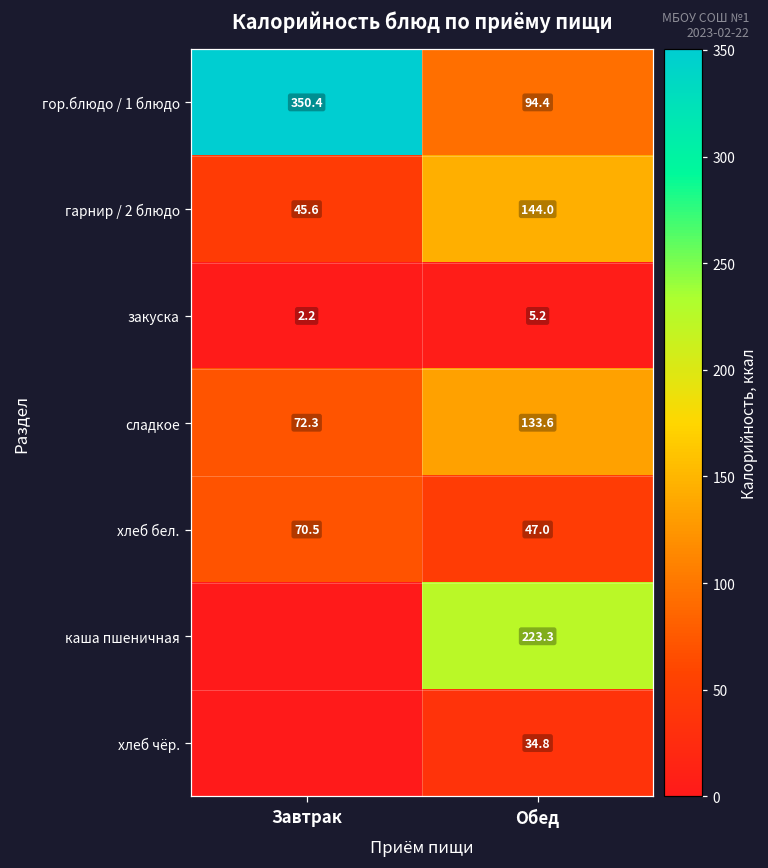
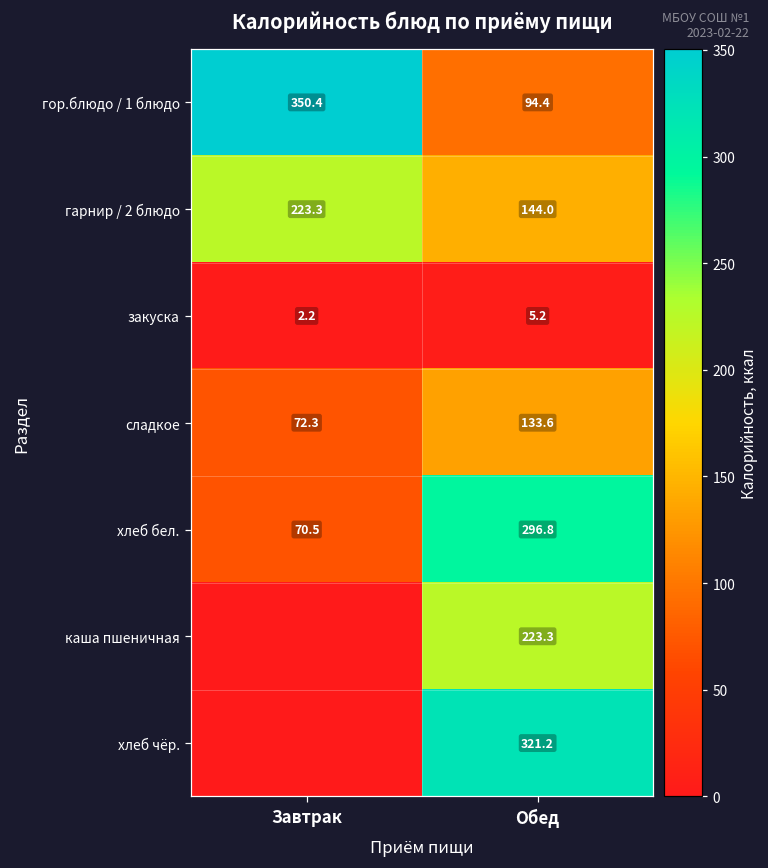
  {
    "гарнир / 2 блюдо": {
-     "Завтрак": 45.6
+     "Завтрак": 223.3
    },
    "хлеб бел.": {
-     "Обед": 47.0
+     "Обед": 296.8
    },
    "хлеб чёр.": {
-     "Обед": 34.8
+     "Обед": 321.2
    }
  }
